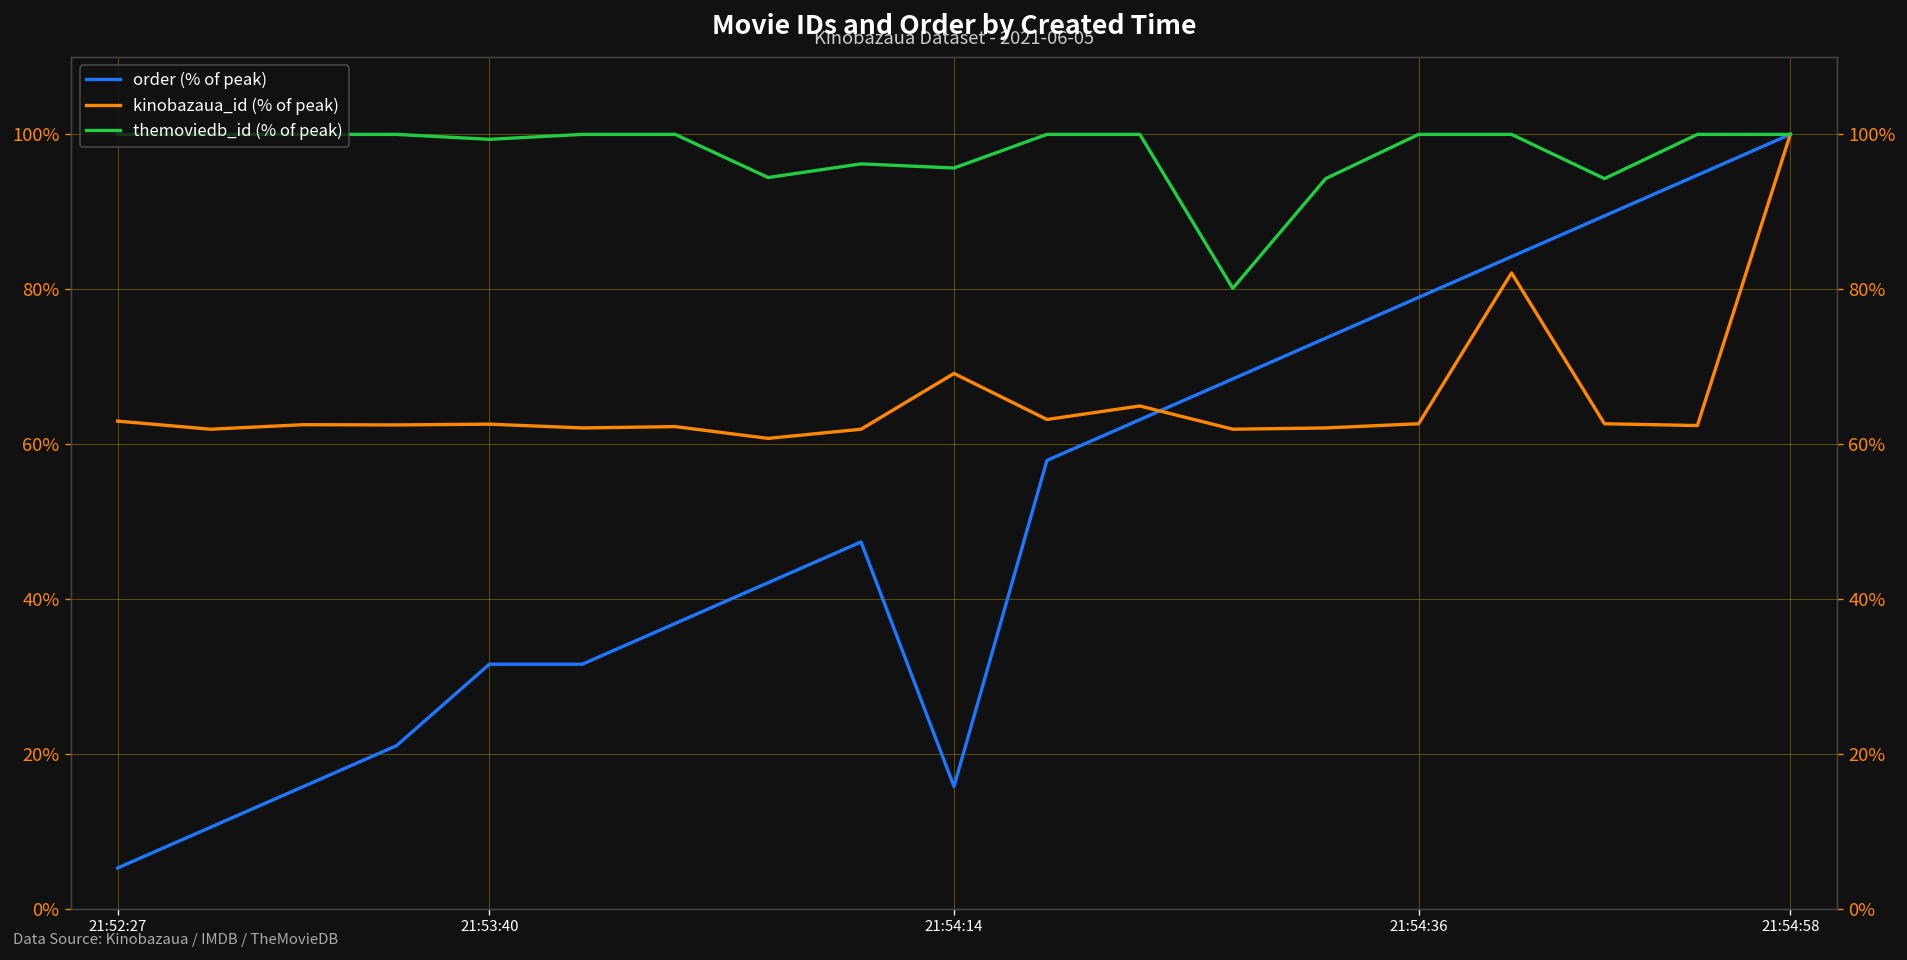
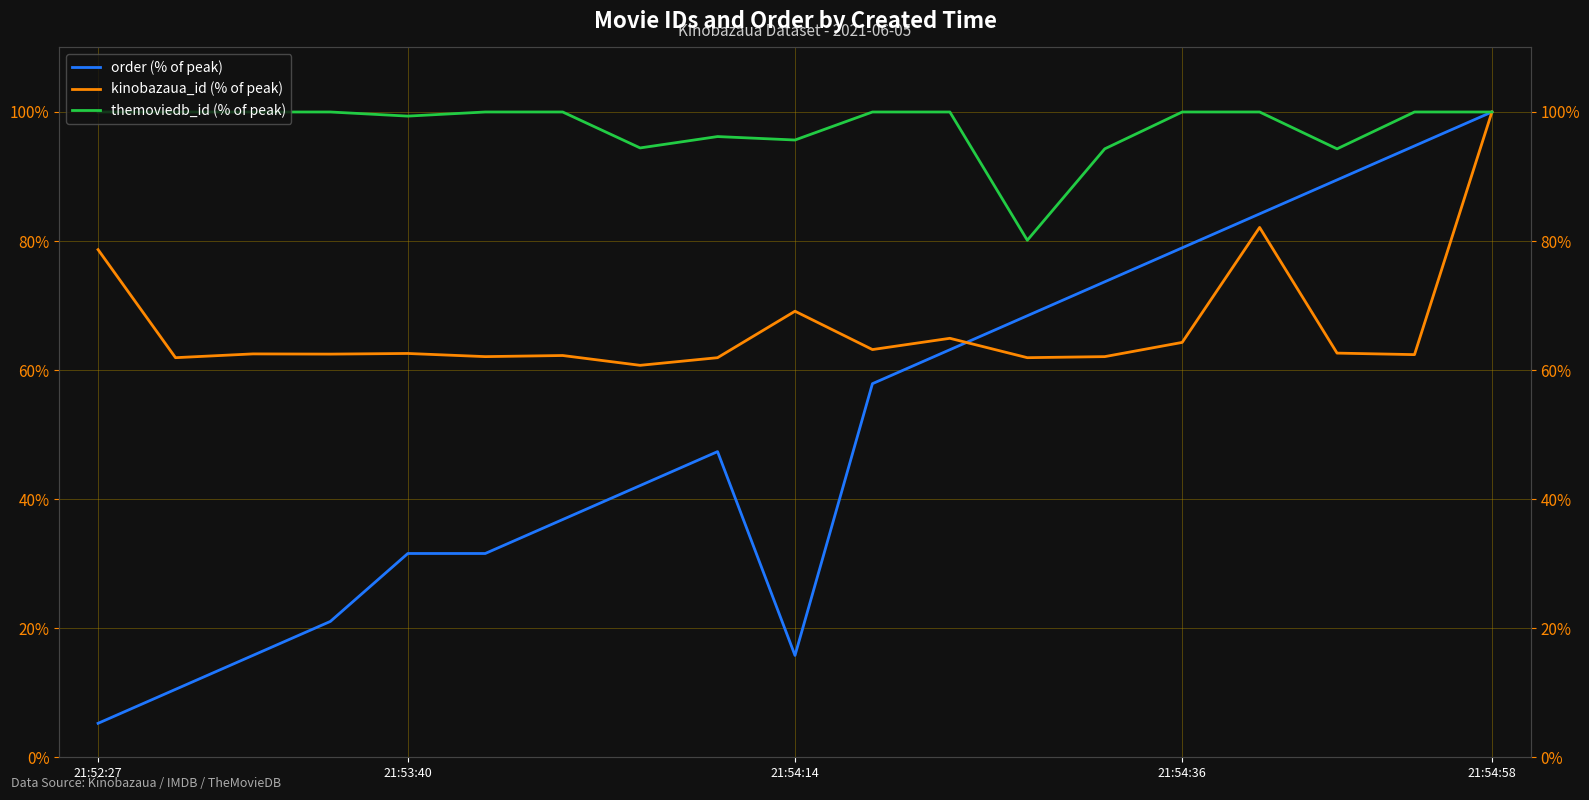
  {
    "order (% of peak)": {
      "21:52:27": "5%",
      "21:53:40": "32%",
      "21:54:14": "16%",
      "21:54:36": "79%"
    },
    "kinobazaua_id (% of peak)": {
-     "21:52:27": "63%",
+     "21:52:27": "79%",
      "21:53:40": "63%",
      "21:54:14": "69%",
-     "21:54:36": "63%"
+     "21:54:36": "64%"
    },
    "themoviedb_id (% of peak)": {
      "21:53:40": "99%",
      "21:54:14": "96%",
      "21:54:36": "100%"
    }
  }
